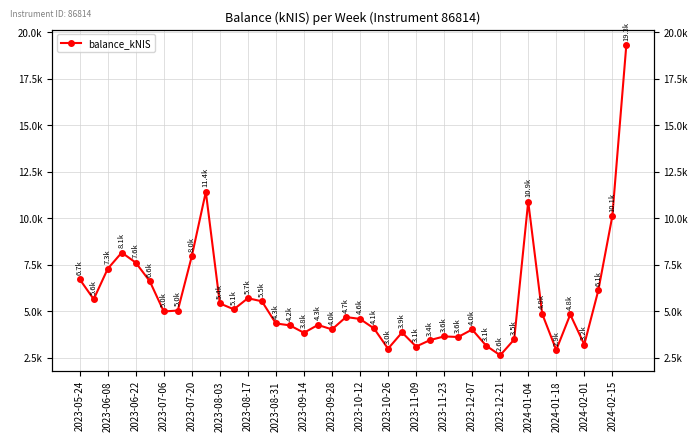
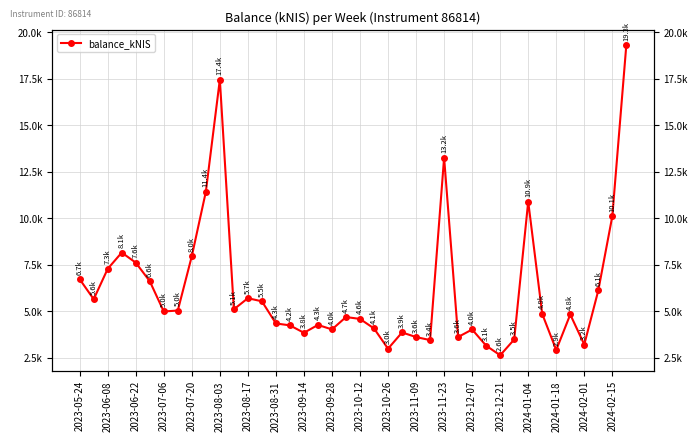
  {
    "2023-05-24": "6.7k",
    "2023-06-08": "7.3k",
    "2023-06-22": "7.6k",
    "2023-07-06": "5.0k",
    "2023-07-20": "8.0k",
-   "2023-08-03": "5.4k",
+   "2023-08-03": "17.4k",
    "2023-08-17": "5.7k",
    "2023-08-31": "4.3k",
    "2023-09-14": "3.8k",
    "2023-09-28": "4.0k",
    "2023-10-12": "4.6k",
    "2023-10-26": "3.0k",
-   "2023-11-09": "3.1k",
-   "2023-11-23": "3.6k",
+   "2023-11-09": "3.6k",
+   "2023-11-23": "13.2k",
    "2023-12-07": "4.0k",
    "2023-12-21": "2.6k",
    "2024-01-04": "10.9k",
    "2024-01-18": "2.9k",
    "2024-02-01": "3.2k",
    "2024-02-15": "10.1k"
  }
